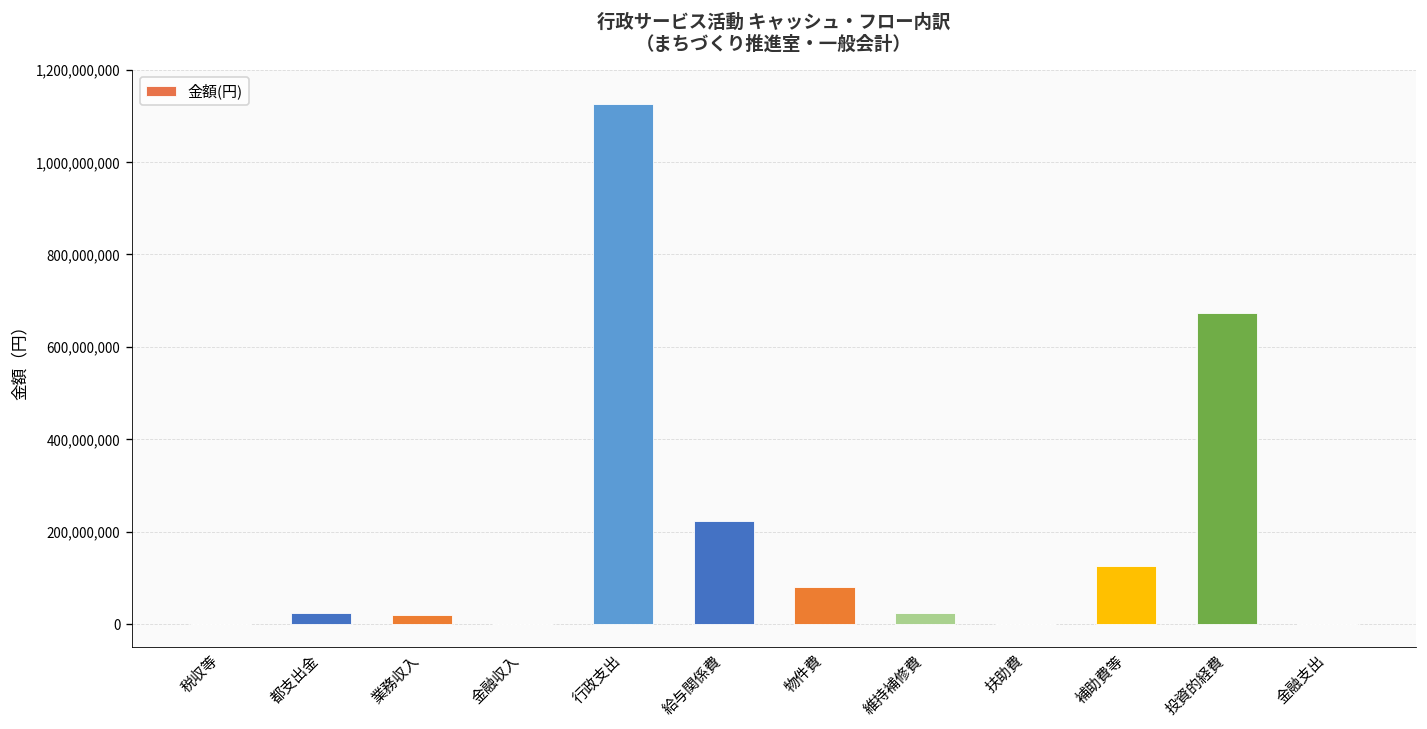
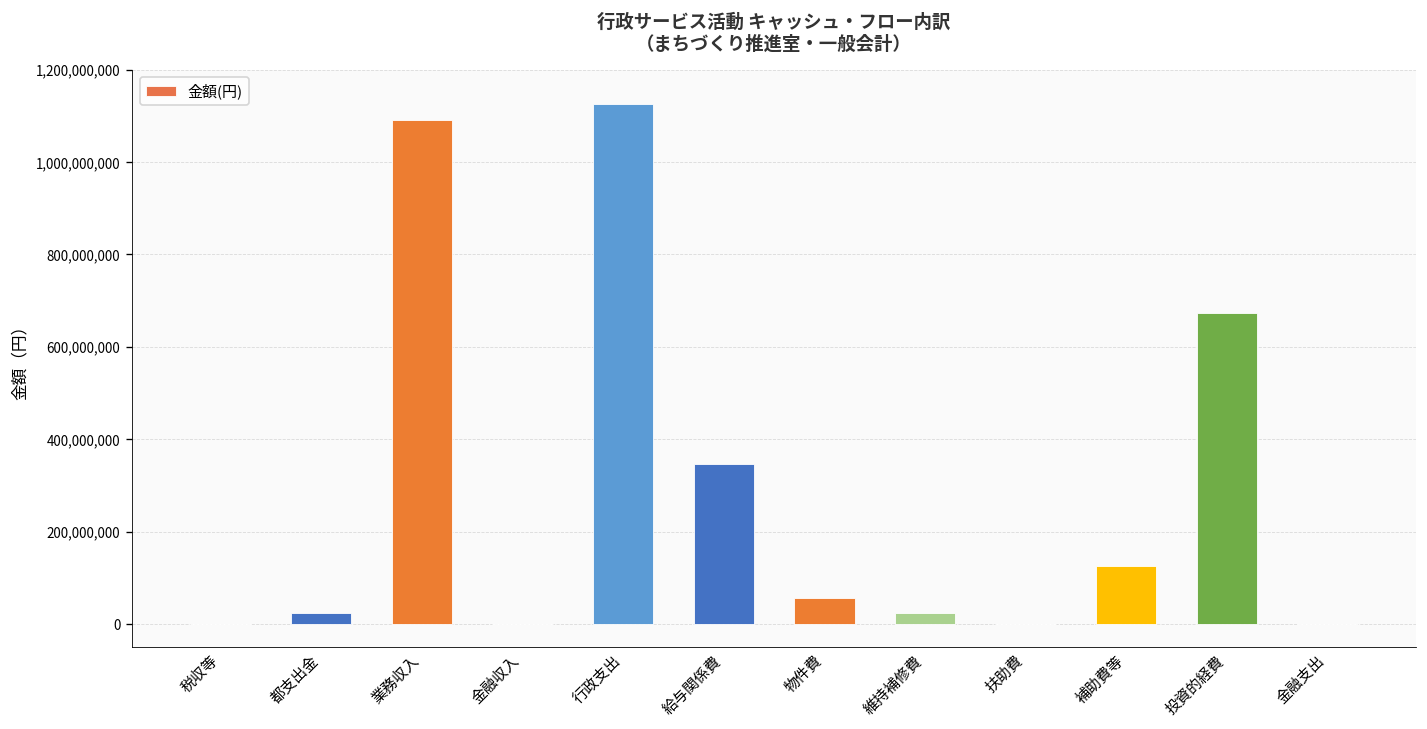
  {
    "税収等": "0",
    "都支出金": "20,000,000",
-   "業務収入": "20,000,000",
+   "業務収入": "1,090,000,000",
    "金融収入": "0",
    "行政支出": "1,130,000,000",
-   "給与関係費": "220,000,000",
-   "物件費": "80,000,000",
+   "給与関係費": "350,000,000",
+   "物件費": "60,000,000",
    "維持補修費": "20,000,000",
    "扶助費": "0",
    "補助費等": "120,000,000",
    "投資的経費": "670,000,000",
    "金融支出": "0"
  }
